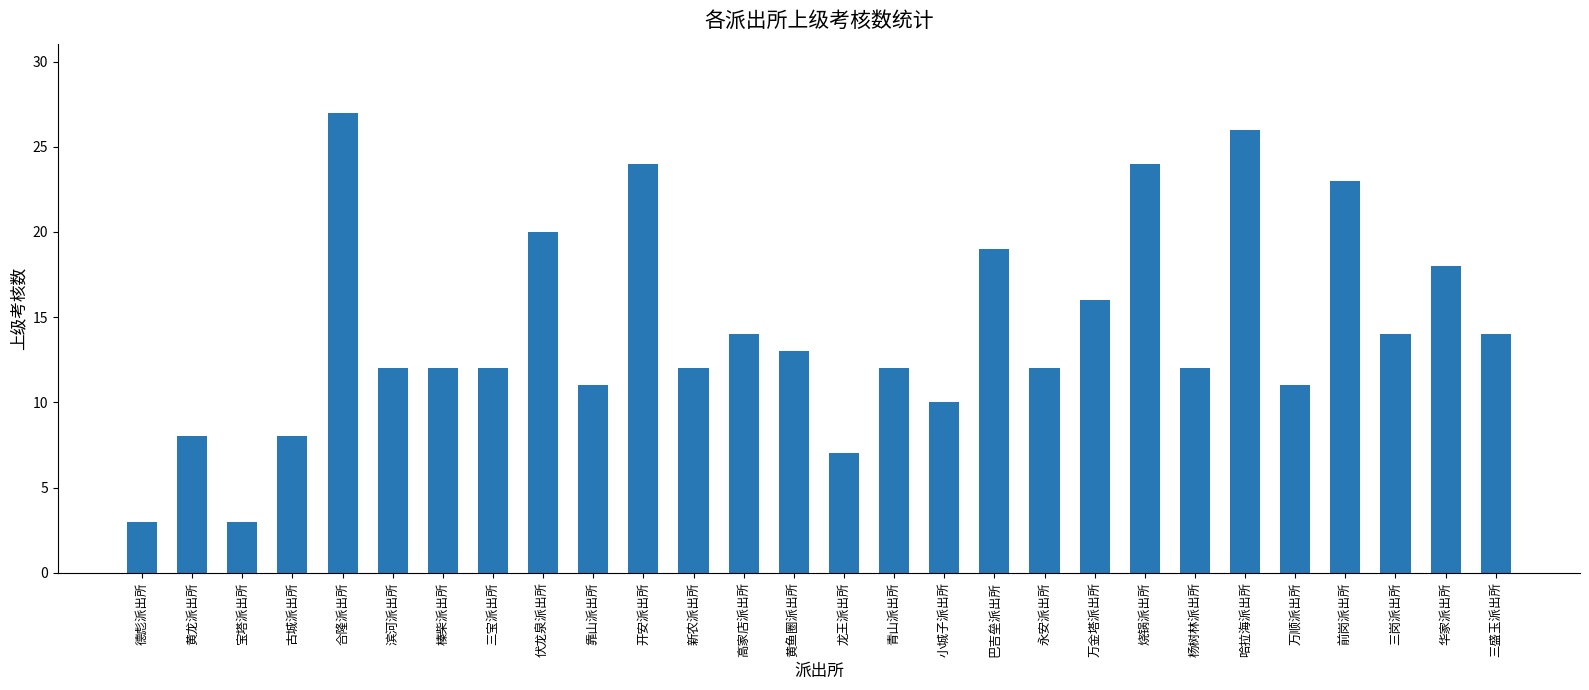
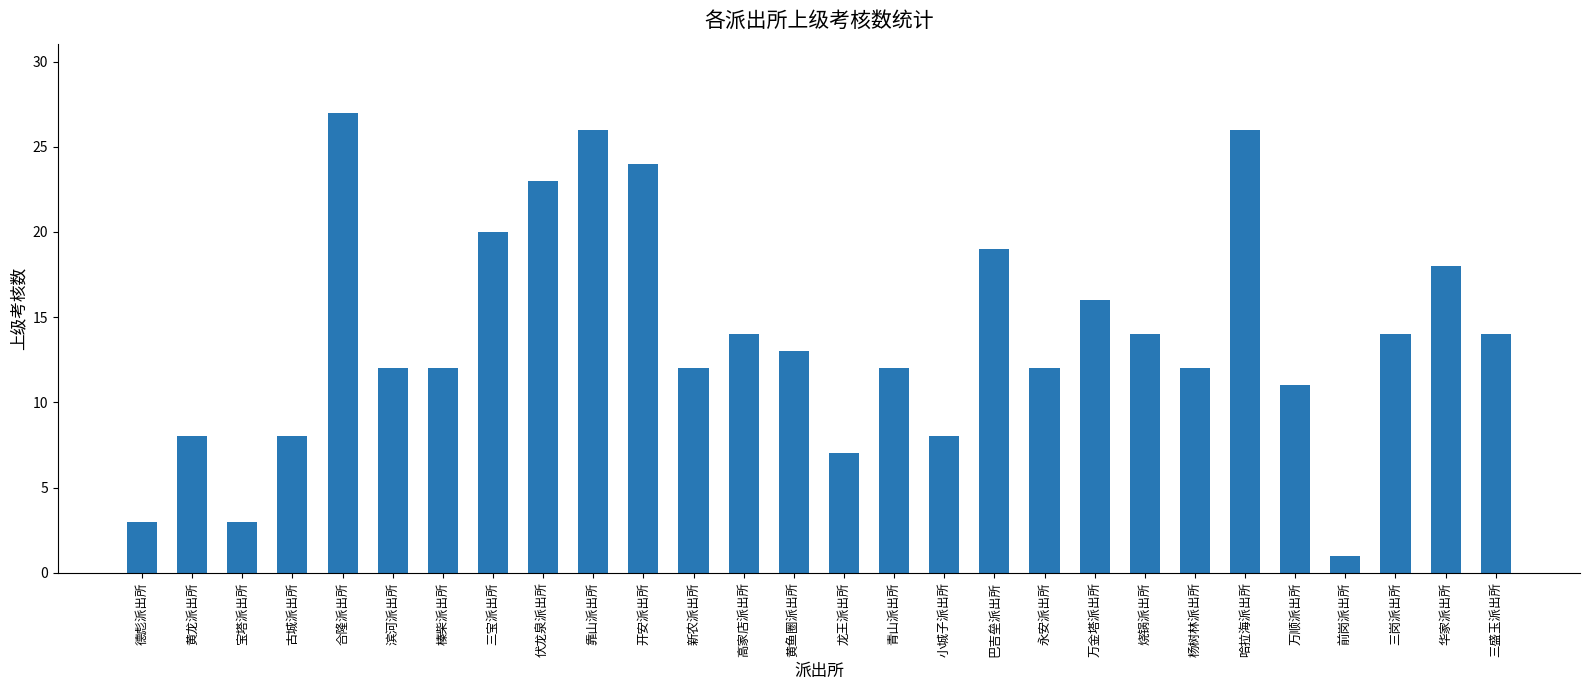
  {
    "德彪派出所": 3,
    "黄龙派出所": 8,
    "宝塔派出所": 3,
    "古城派出所": 8,
    "合隆派出所": 27,
    "滨河派出所": 12,
    "榛柴派出所": 12,
-   "三宝派出所": 12,
-   "伏龙泉派出所": 20,
-   "靠山派出所": 11,
+   "三宝派出所": 20,
+   "伏龙泉派出所": 23,
+   "靠山派出所": 26,
    "开安派出所": 24,
    "新农派出所": 12,
    "高家店派出所": 14,
    "黄鱼圈派出所": 13,
    "龙王派出所": 7,
    "青山派出所": 12,
-   "小城子派出所": 10,
+   "小城子派出所": 8,
    "巴吉垒派出所": 19,
    "永安派出所": 12,
    "万金塔派出所": 16,
-   "烧锅派出所": 24,
+   "烧锅派出所": 14,
    "杨树林派出所": 12,
    "哈拉海派出所": 26,
    "万顺派出所": 11,
-   "前岗派出所": 23,
+   "前岗派出所": 1,
    "三岗派出所": 14,
    "华家派出所": 18,
    "三盛玉派出所": 14
  }
